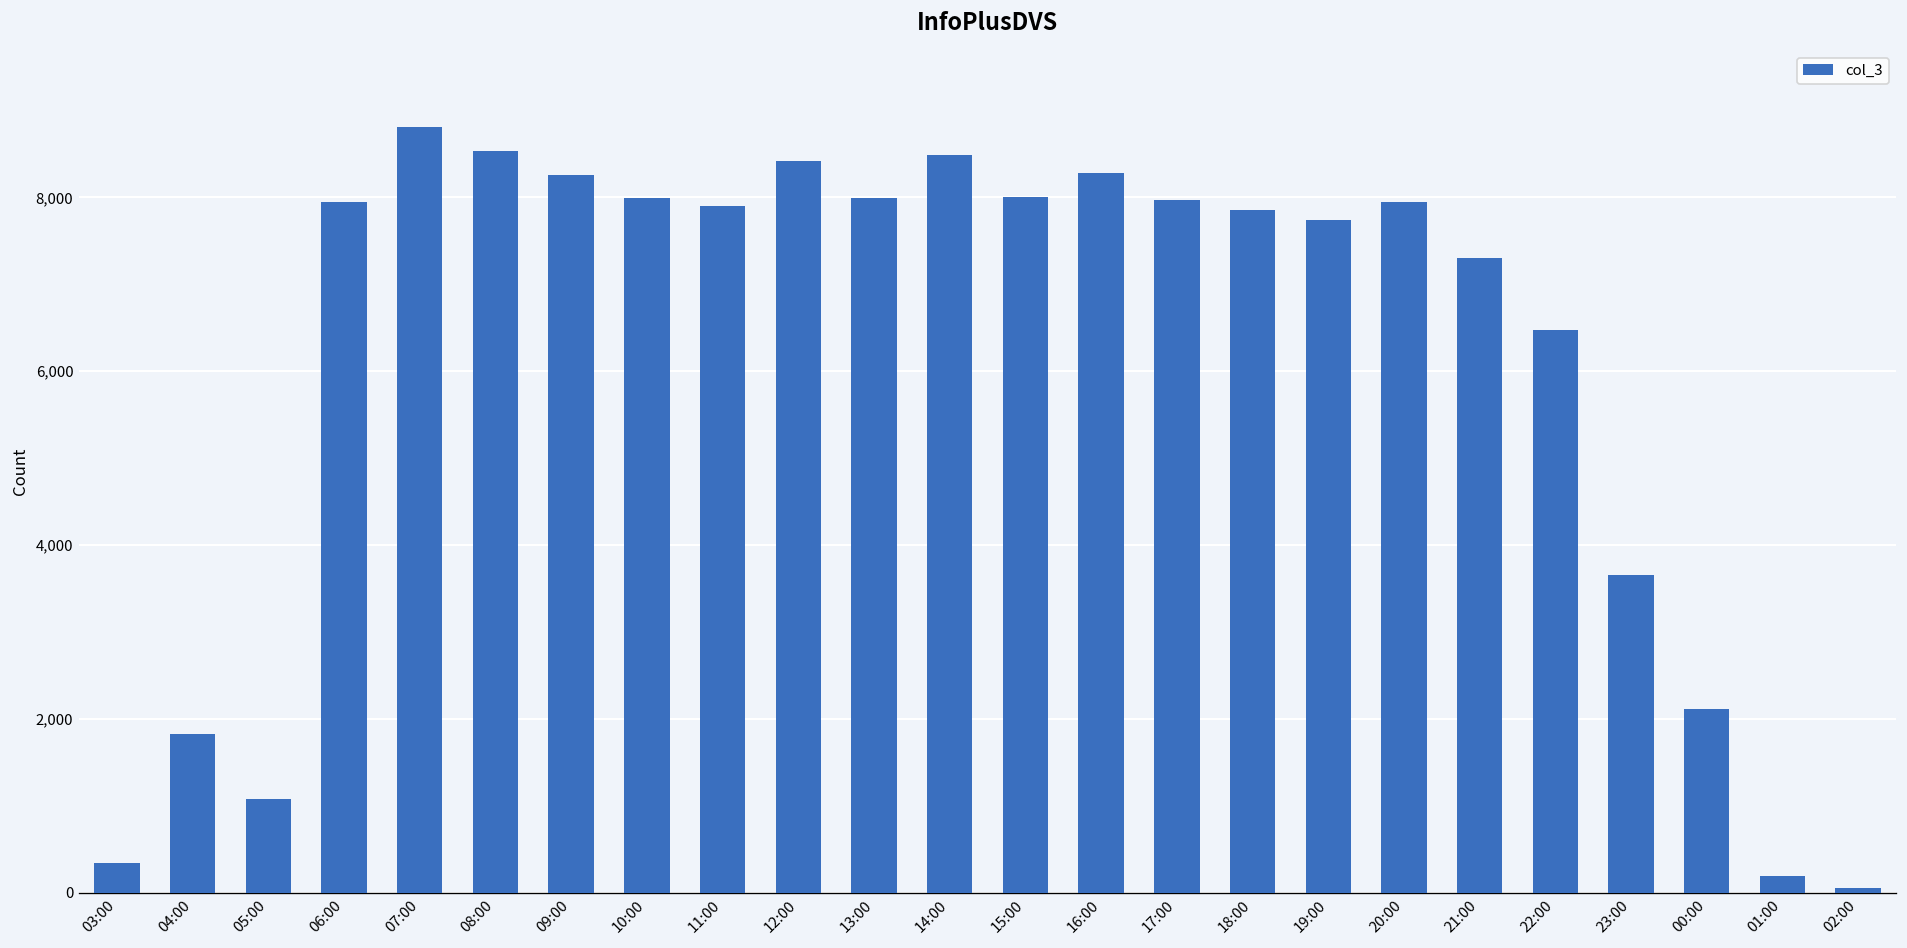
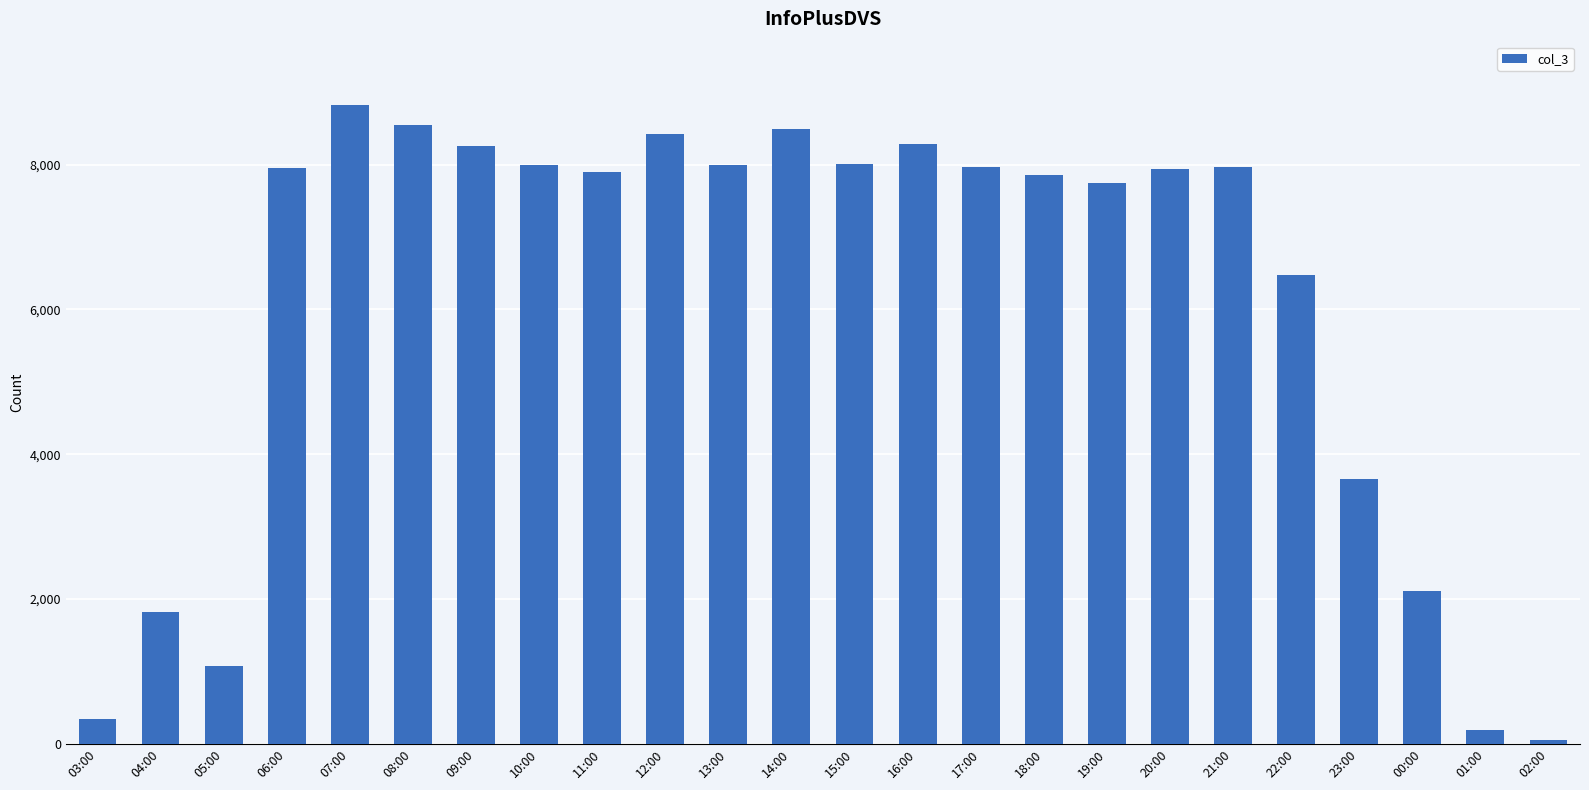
  {
    "03:00": "300",
    "04:00": "1,800",
    "05:00": "1,100",
    "06:00": "8,000",
    "07:00": "8,800",
    "08:00": "8,500",
    "09:00": "8,300",
    "10:00": "8,000",
    "11:00": "7,900",
    "12:00": "8,400",
    "13:00": "8,000",
    "14:00": "8,500",
    "15:00": "8,000",
    "16:00": "8,300",
    "17:00": "8,000",
    "18:00": "7,900",
    "19:00": "7,700",
    "20:00": "7,900",
-   "21:00": "7,300",
+   "21:00": "8,000",
    "22:00": "6,500",
    "23:00": "3,700",
    "00:00": "2,100",
    "01:00": "200",
    "02:00": "100"
  }
